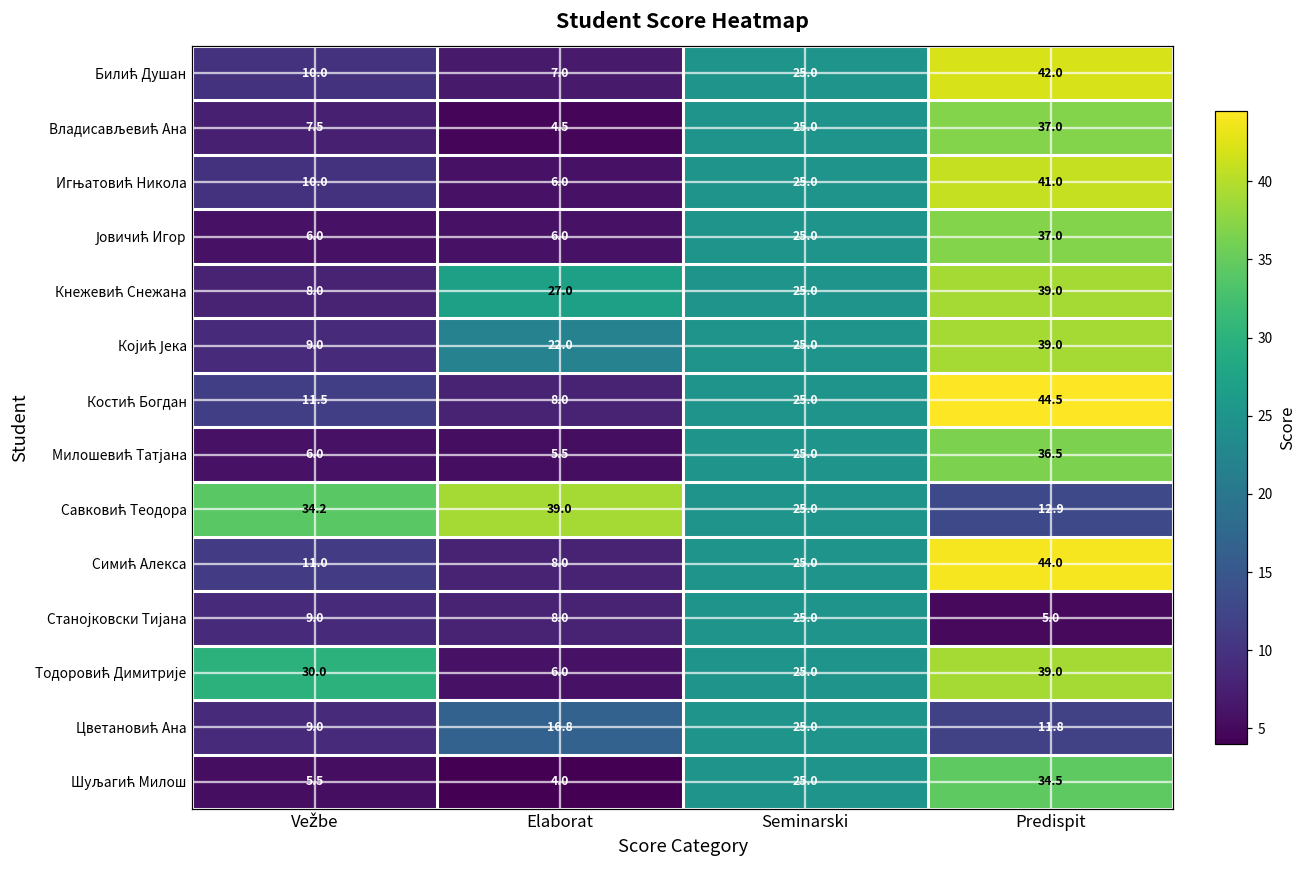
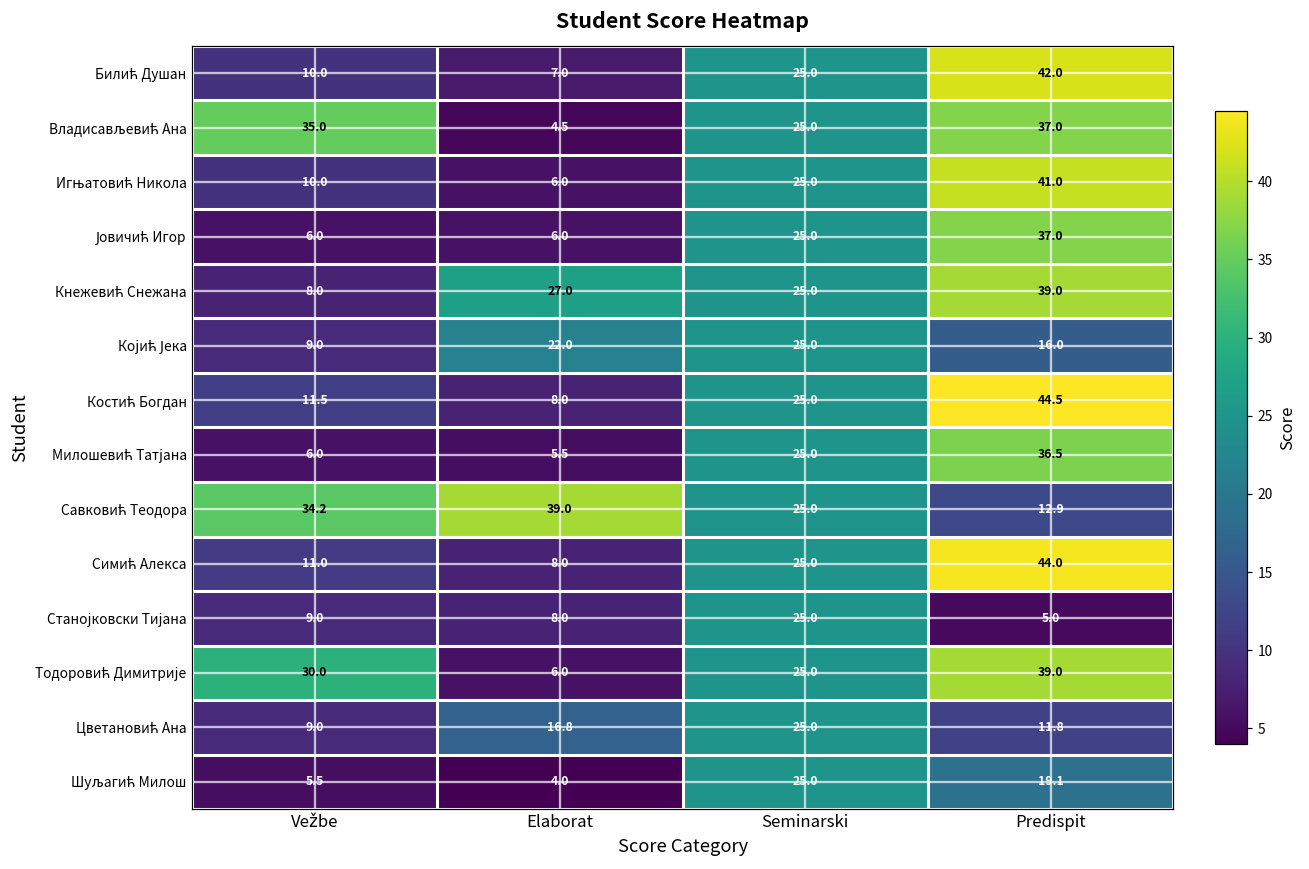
  {
    "Билић Душан": {
      "Vežbe": 10.0,
      "Elaborat": 7.0,
      "Seminarski": 25.0,
      "Predispit": 42.0
    },
    "Владисављевић Ана": {
-     "Vežbe": 7.5,
+     "Vežbe": 35.0,
      "Elaborat": 4.5,
      "Seminarski": 25.0,
      "Predispit": 37.0
    },
    "Игњатовић Никола": {
      "Vežbe": 10.0,
      "Elaborat": 6.0,
      "Seminarski": 25.0,
      "Predispit": 41.0
    },
    "Јовичић Игор": {
      "Vežbe": 6.0,
      "Elaborat": 6.0,
      "Seminarski": 25.0,
      "Predispit": 37.0
    },
    "Кнежевић Снежана": {
      "Vežbe": 8.0,
      "Elaborat": 27.0,
      "Seminarski": 25.0,
      "Predispit": 39.0
    },
    "Којић Јека": {
      "Vežbe": 9.0,
      "Elaborat": 22.0,
      "Seminarski": 25.0,
-     "Predispit": 39.0
+     "Predispit": 16.0
    },
    "Костић Богдан": {
      "Vežbe": 11.5,
      "Elaborat": 8.0,
      "Seminarski": 25.0,
      "Predispit": 44.5
    },
    "Милошевић Татјана": {
      "Vežbe": 6.0,
      "Elaborat": 5.5,
      "Seminarski": 25.0,
      "Predispit": 36.5
    },
    "Савковић Теодора": {
      "Vežbe": 34.2,
      "Elaborat": 39.0,
      "Seminarski": 25.0,
      "Predispit": 12.9
    },
    "Симић Алекса": {
      "Vežbe": 11.0,
      "Elaborat": 8.0,
      "Seminarski": 25.0,
      "Predispit": 44.0
    },
    "Станојковски Тијана": {
      "Vežbe": 9.0,
      "Elaborat": 8.0,
      "Seminarski": 25.0,
      "Predispit": 5.0
    },
    "Тодоровић Димитрије": {
      "Vežbe": 30.0,
      "Elaborat": 6.0,
      "Seminarski": 25.0,
      "Predispit": 39.0
    },
    "Цветановић Ана": {
      "Vežbe": 9.0,
      "Elaborat": 16.8,
      "Seminarski": 25.0,
      "Predispit": 11.8
    },
    "Шуљагић Милош": {
      "Vežbe": 5.5,
      "Elaborat": 4.0,
      "Seminarski": 25.0,
-     "Predispit": 34.5
+     "Predispit": 19.1
    }
  }
